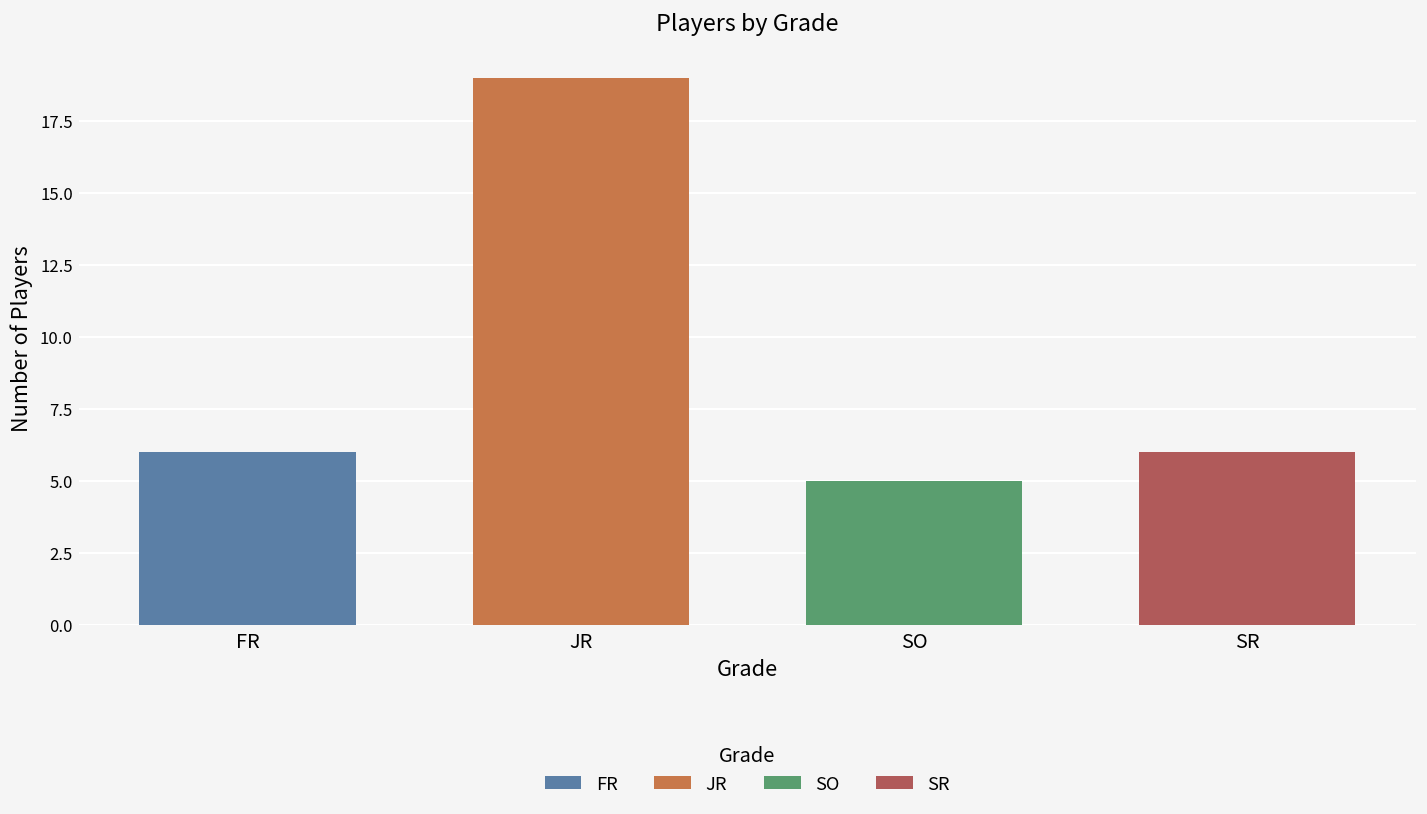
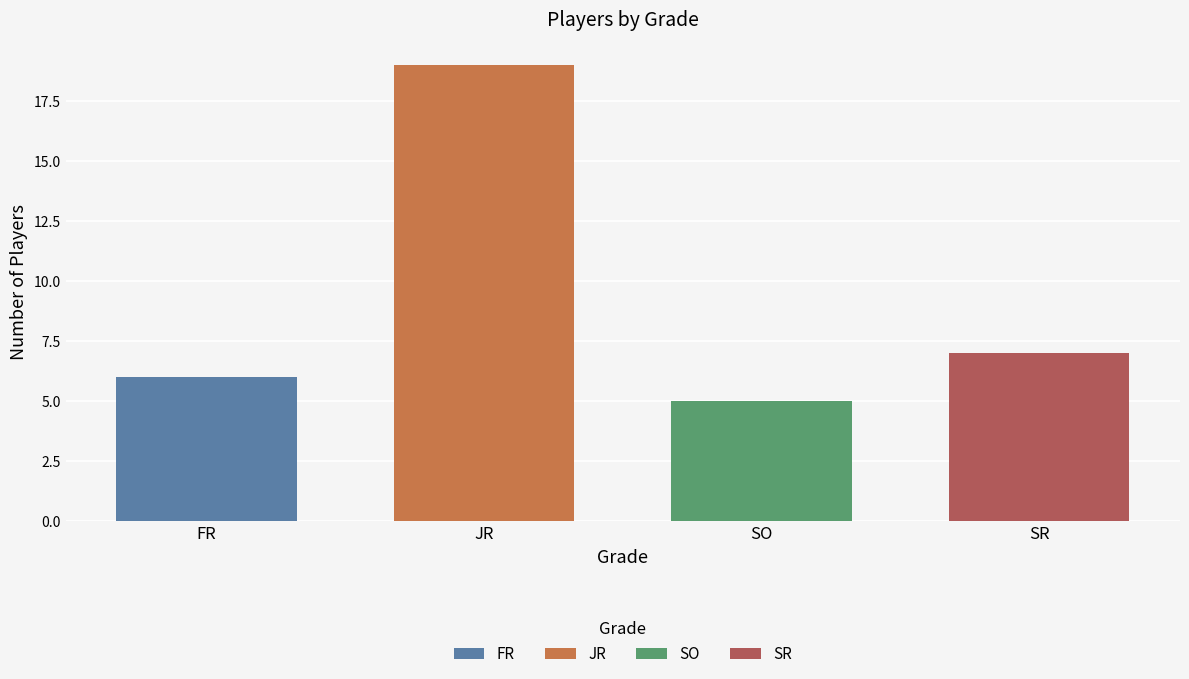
  {
    "FR": 6,
    "JR": 19,
    "SO": 5,
-   "SR": 6
+   "SR": 7
  }
